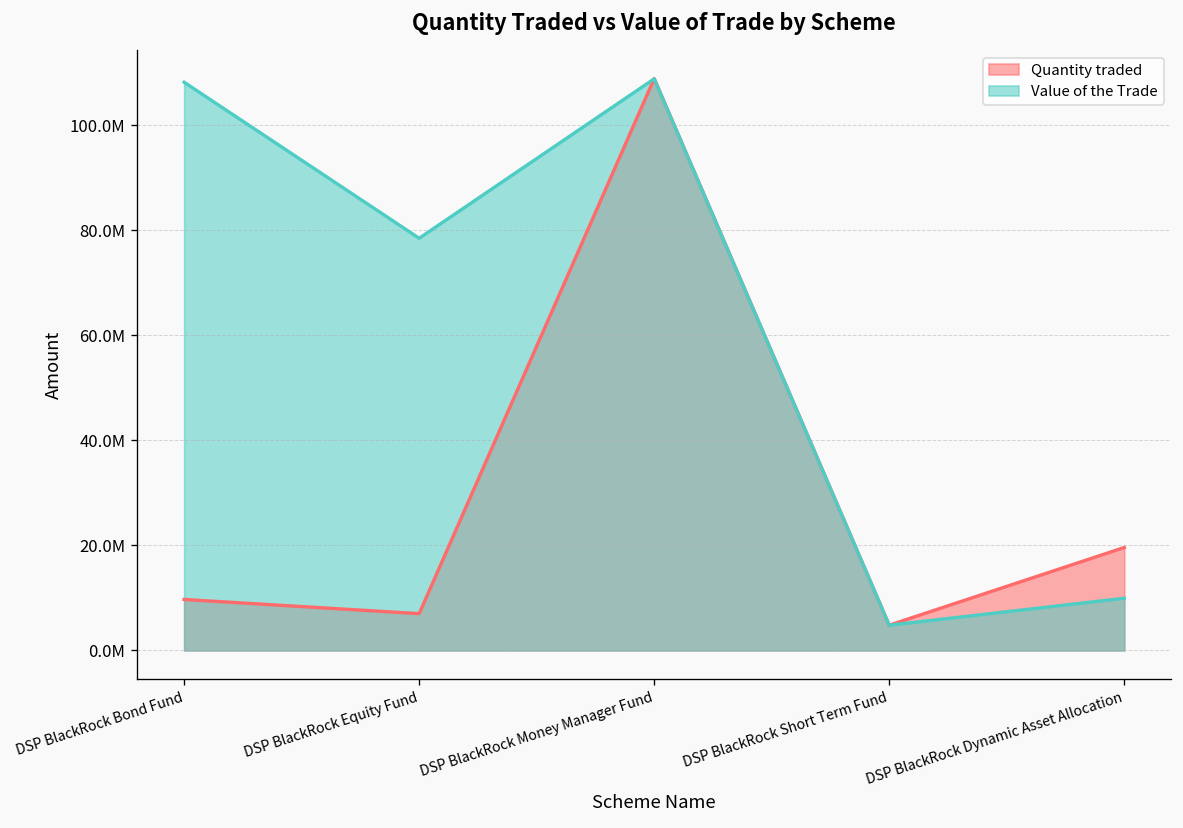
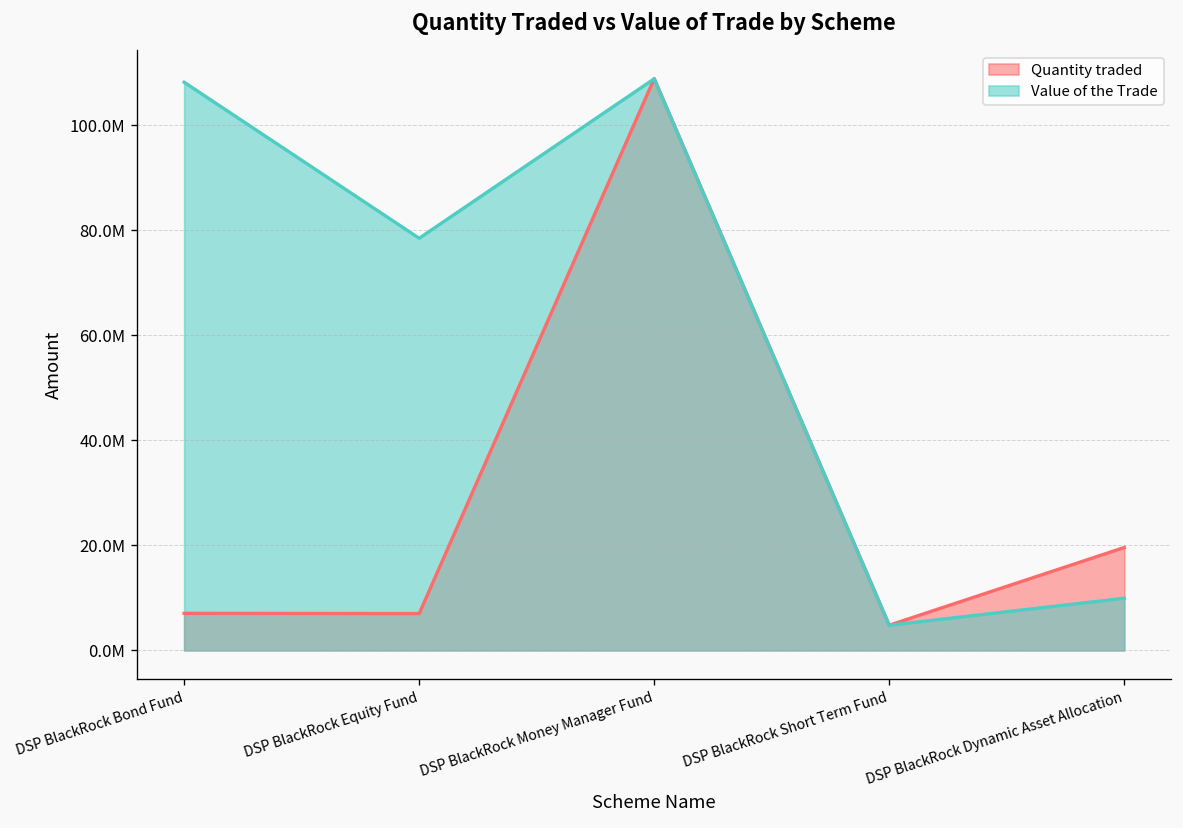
  {
    "Quantity traded": {
-     "DSP BlackRock Bond Fund": 10000000,
+     "DSP BlackRock Bond Fund": 7000000,
      "DSP BlackRock Equity Fund": 7000000,
      "DSP BlackRock Dynamic Asset Allocation": 20000000
    },
    "Value of the Trade": {
      "DSP BlackRock Bond Fund": 108000000,
      "DSP BlackRock Equity Fund": 78000000,
      "DSP BlackRock Dynamic Asset Allocation": 10000000
    }
  }
